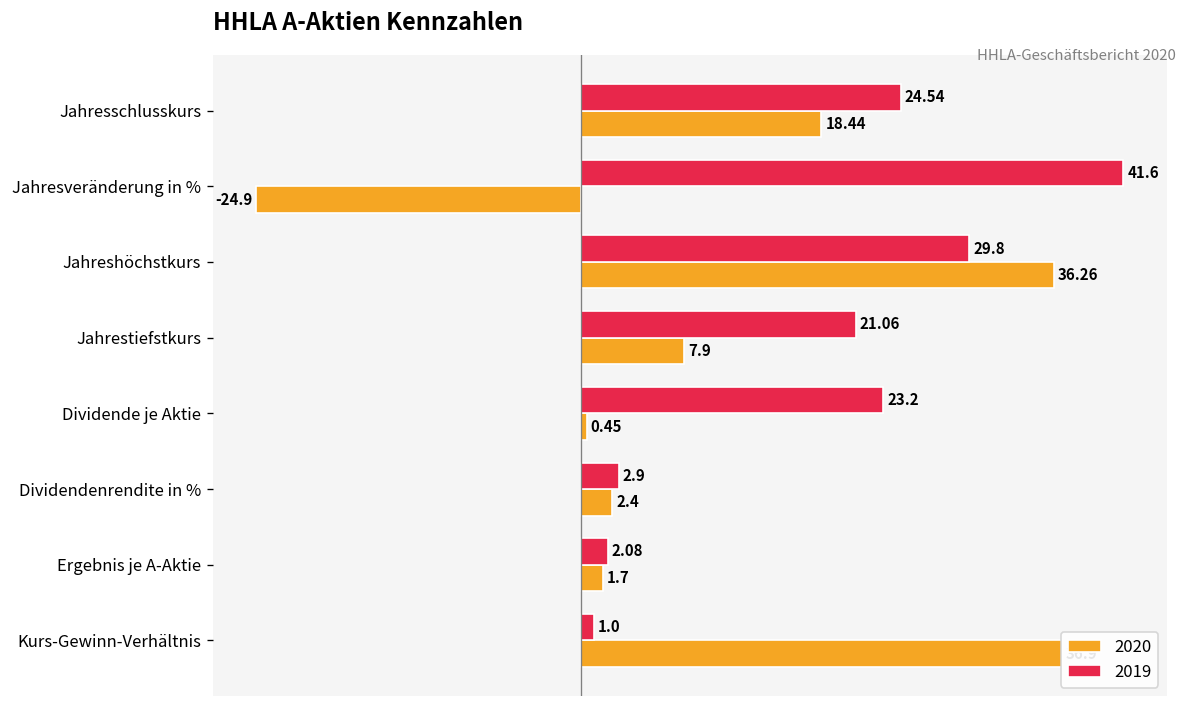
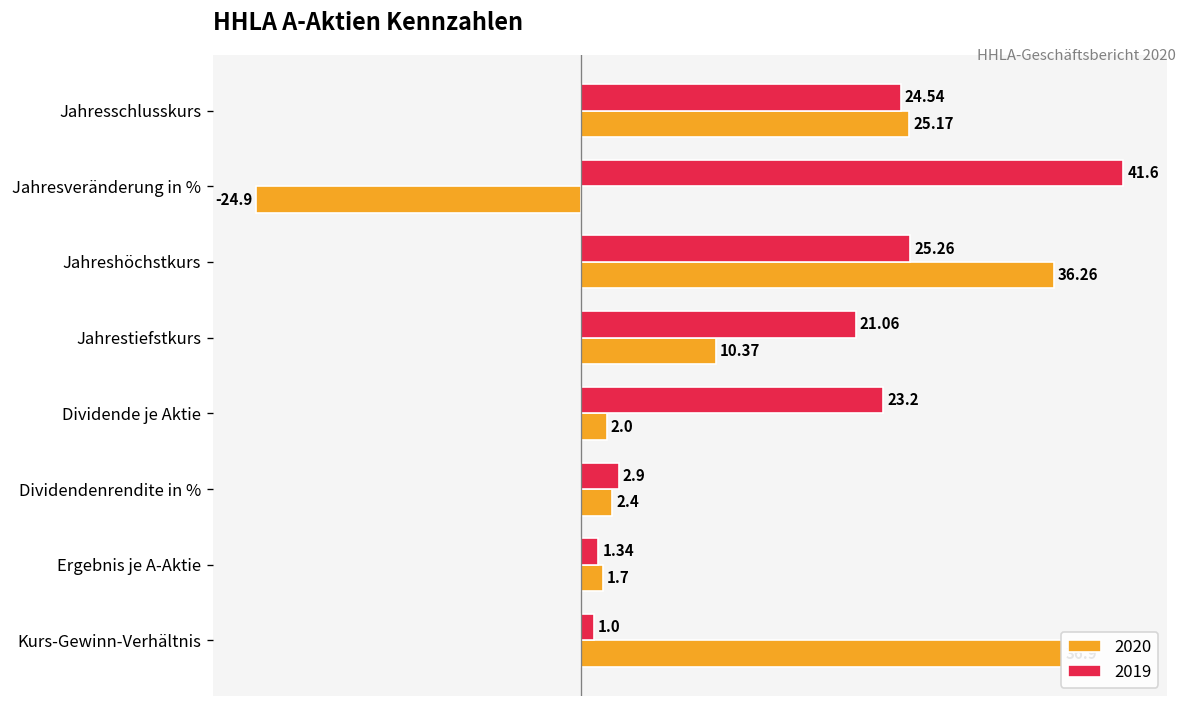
  {
    "2020": {
-     "Jahresschlusskurs": 18.44,
+     "Jahresschlusskurs": 25.17,
      "Jahresveränderung in %": -24.9,
      "Jahreshöchstkurs": 36.26,
-     "Jahrestiefstkurs": 7.9,
-     "Dividende je Aktie": 0.45,
+     "Jahrestiefstkurs": 10.37,
+     "Dividende je Aktie": 2.0,
      "Dividendenrendite in %": 2.4,
      "Ergebnis je A-Aktie": 1.7
    },
    "2019": {
      "Jahresschlusskurs": 24.54,
      "Jahresveränderung in %": 41.6,
-     "Jahreshöchstkurs": 29.8,
+     "Jahreshöchstkurs": 25.26,
      "Jahrestiefstkurs": 21.06,
      "Dividende je Aktie": 23.2,
      "Dividendenrendite in %": 2.9,
-     "Ergebnis je A-Aktie": 2.08,
+     "Ergebnis je A-Aktie": 1.34,
      "Kurs-Gewinn-Verhältnis": 1.0
    }
  }
